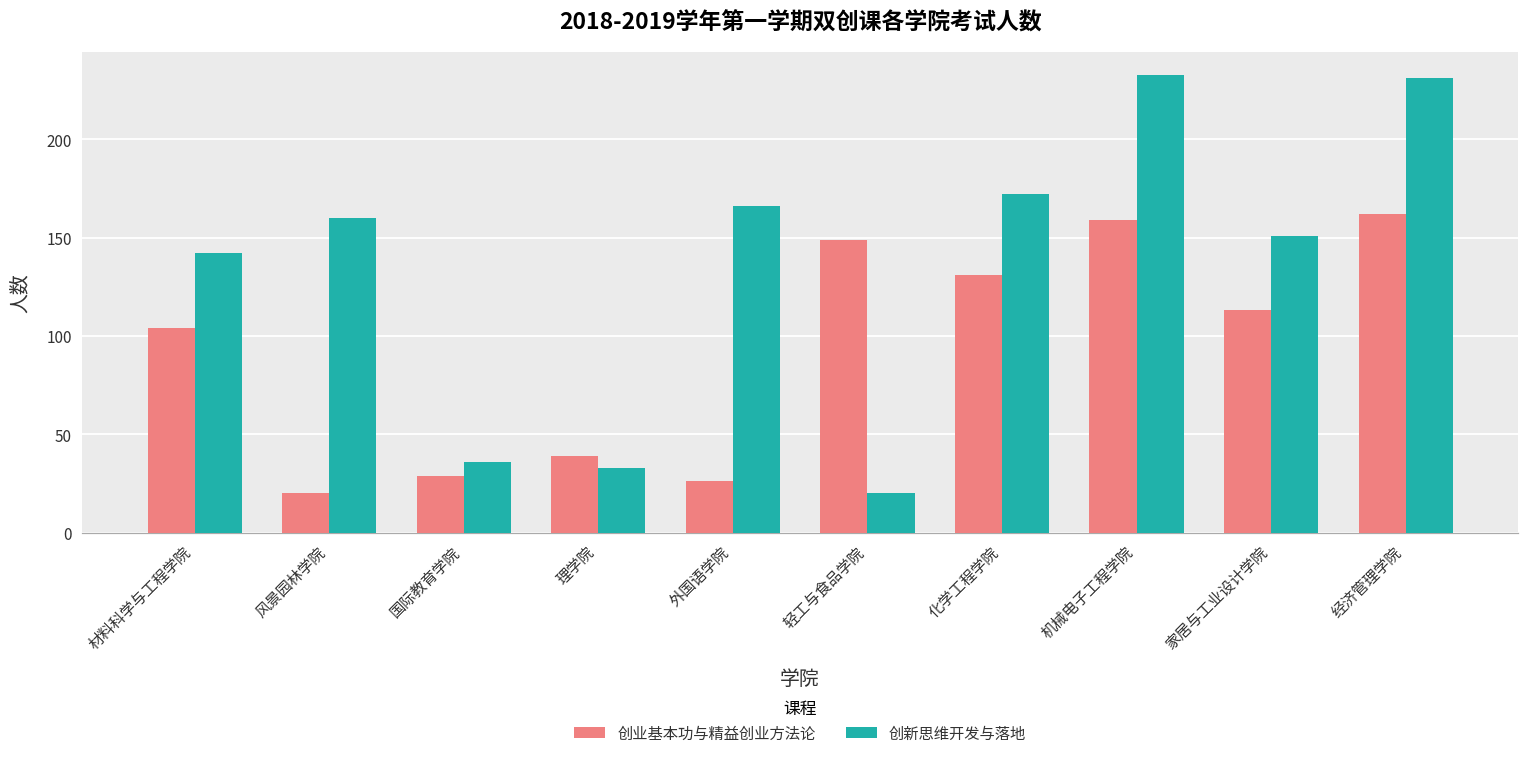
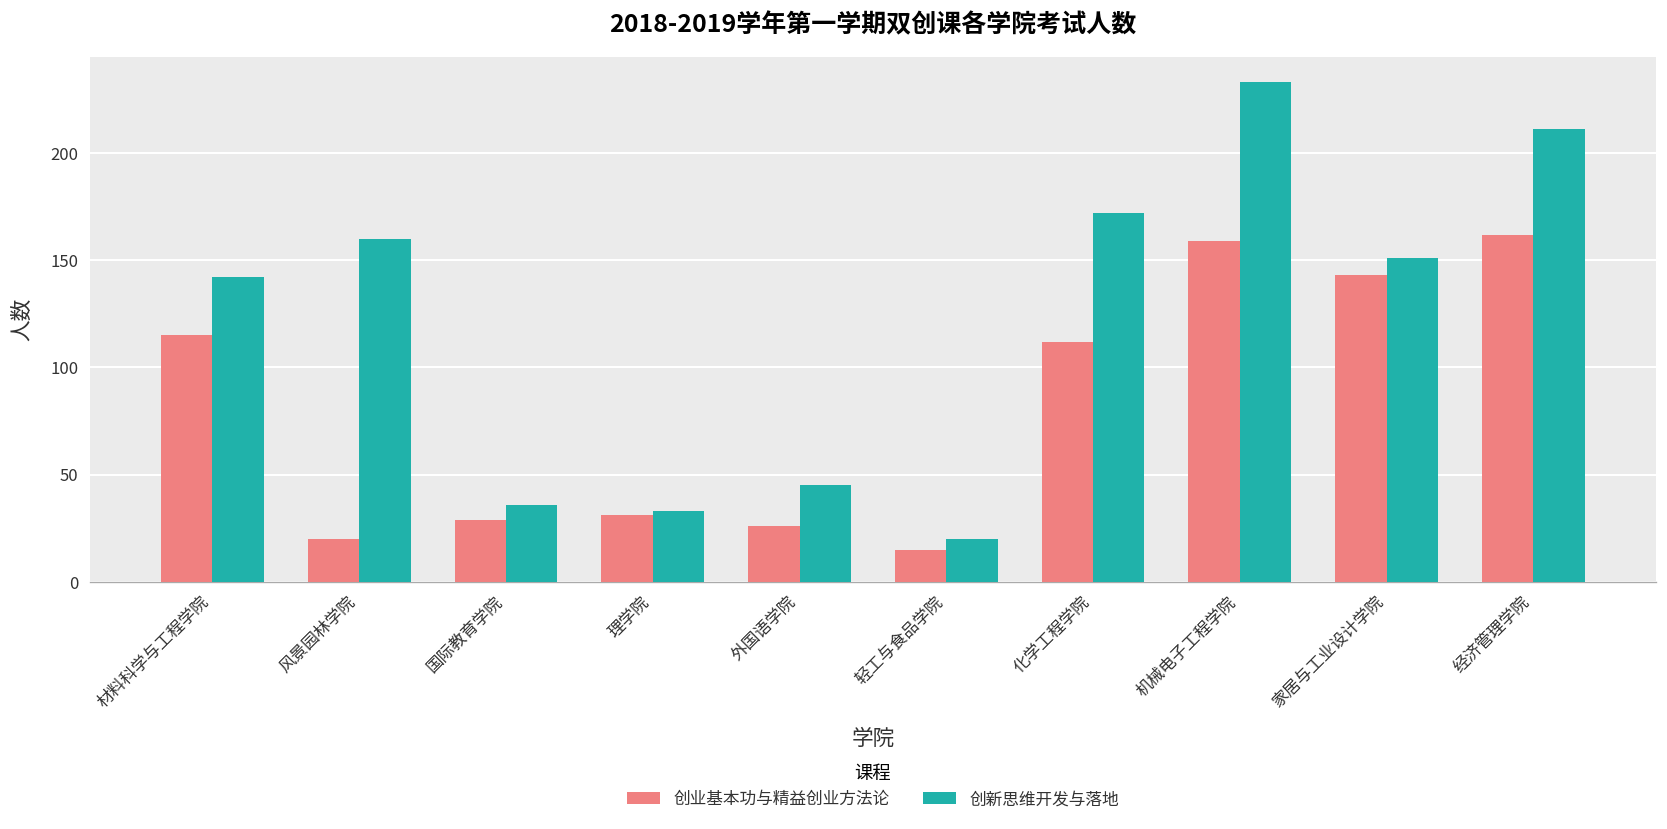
  {
    "创业基本功与精益创业方法论": {
-     "材料科学与工程学院": 104,
+     "材料科学与工程学院": 115,
      "风景园林学院": 20,
      "国际教育学院": 29,
-     "理学院": 39,
+     "理学院": 31,
      "外国语学院": 26,
-     "轻工与食品学院": 149,
-     "化学工程学院": 131,
+     "轻工与食品学院": 15,
+     "化学工程学院": 112,
      "机械电子工程学院": 159,
-     "家居与工业设计学院": 113,
+     "家居与工业设计学院": 143,
      "经济管理学院": 162
    },
    "创新思维开发与落地": {
      "材料科学与工程学院": 142,
      "风景园林学院": 160,
      "国际教育学院": 36,
      "理学院": 33,
-     "外国语学院": 166,
+     "外国语学院": 45,
      "轻工与食品学院": 20,
      "化学工程学院": 172,
      "机械电子工程学院": 233,
      "家居与工业设计学院": 151,
-     "经济管理学院": 231
+     "经济管理学院": 211
    }
  }
